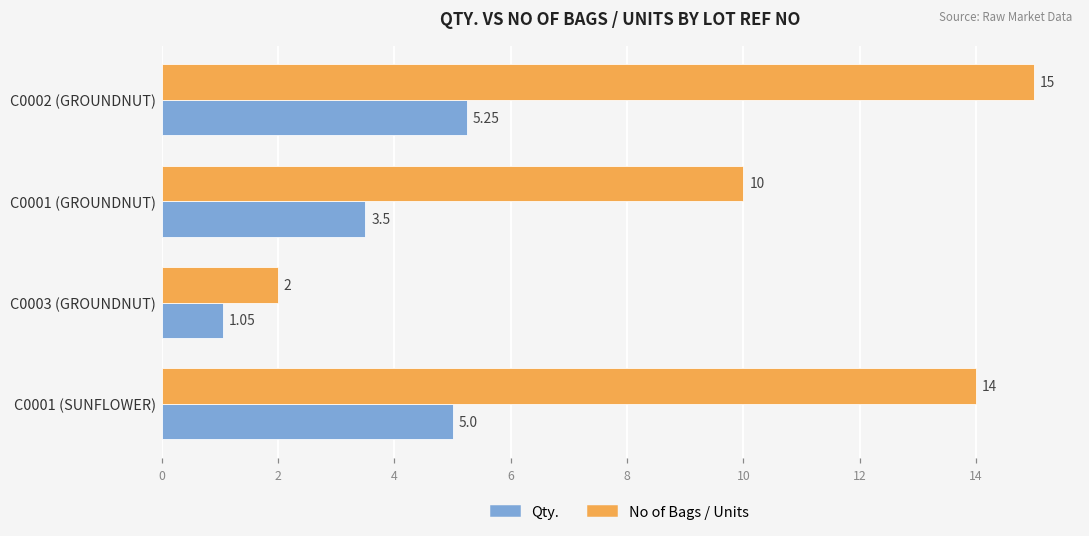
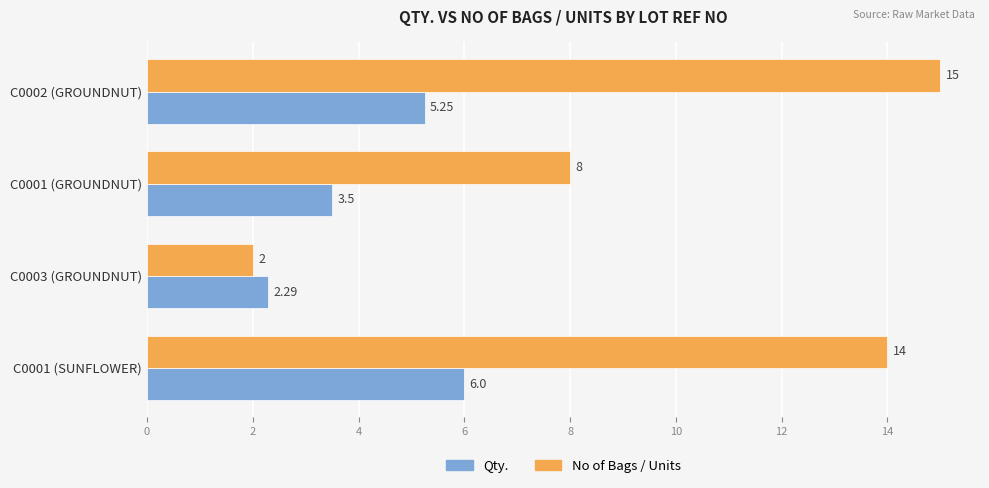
  {
    "Qty.": {
      "C0002 (GROUNDNUT)": 5.25,
      "C0001 (GROUNDNUT)": 3.5,
-     "C0003 (GROUNDNUT)": 1.05,
-     "C0001 (SUNFLOWER)": 5.0
+     "C0003 (GROUNDNUT)": 2.29,
+     "C0001 (SUNFLOWER)": 6.0
    },
    "No of Bags / Units": {
      "C0002 (GROUNDNUT)": 15,
-     "C0001 (GROUNDNUT)": 10,
+     "C0001 (GROUNDNUT)": 8,
      "C0003 (GROUNDNUT)": 2,
      "C0001 (SUNFLOWER)": 14
    }
  }
